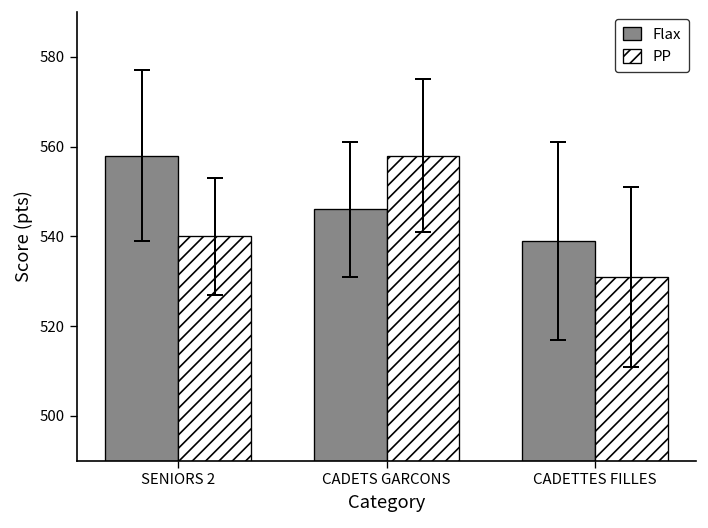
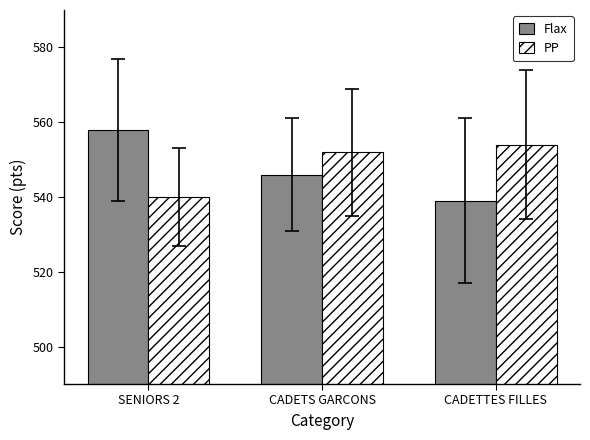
  {
    "Flax": {
      "SENIORS 2": 558,
      "CADETS GARCONS": 546,
      "CADETTES FILLES": 539
    },
    "PP": {
      "SENIORS 2": 540,
-     "CADETS GARCONS": 558,
-     "CADETTES FILLES": 531
+     "CADETS GARCONS": 552,
+     "CADETTES FILLES": 554
    }
  }
